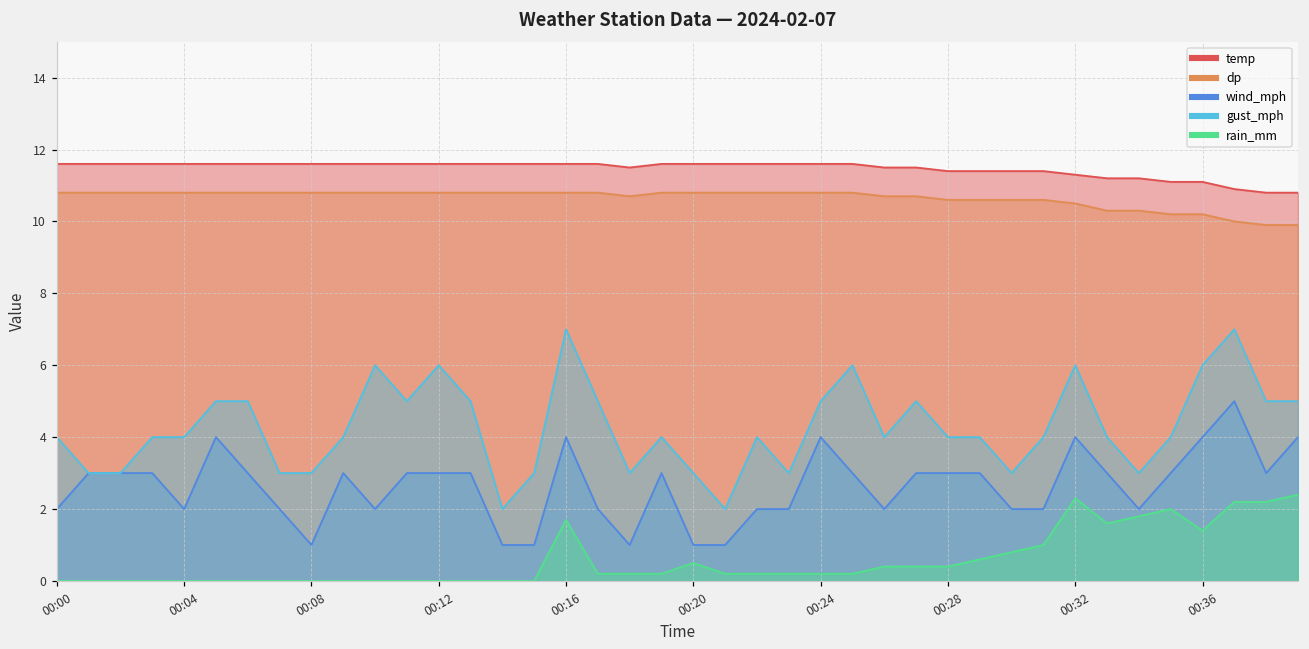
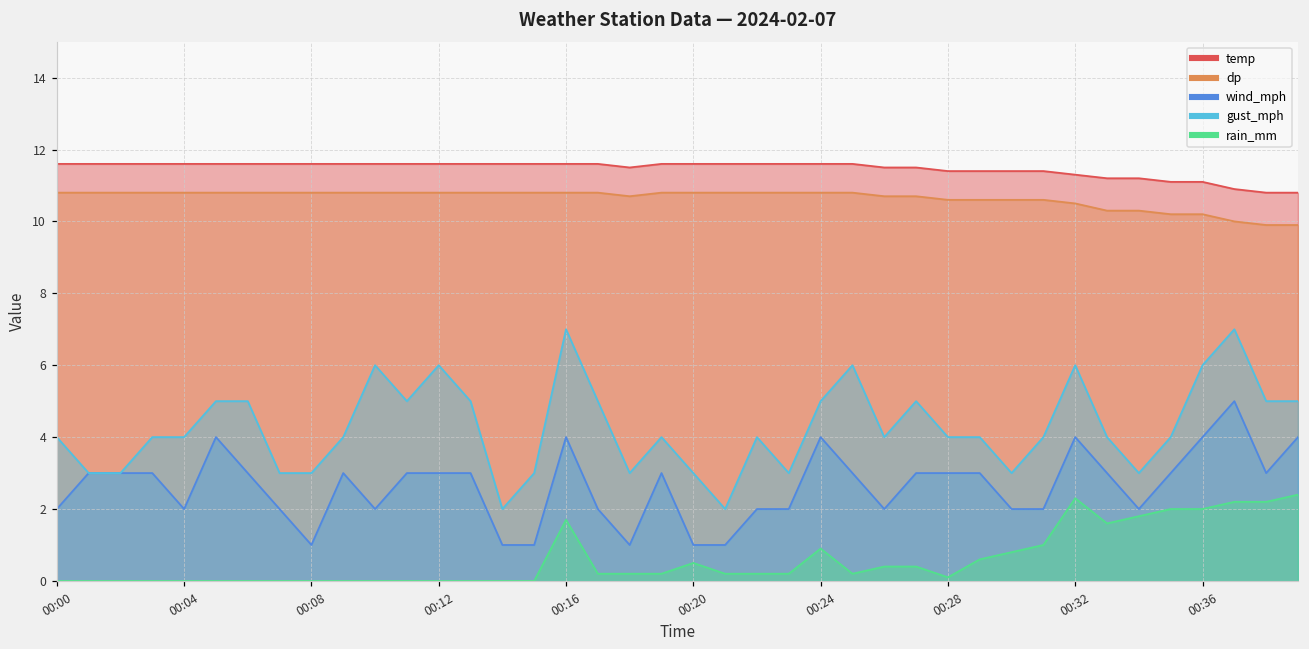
  {
    "rain_mm": {
      "00:00": 0.0,
      "00:04": 0.0,
      "00:08": 0.0,
      "00:12": 0.0,
      "00:16": 1.7,
      "00:20": 0.5,
-     "00:24": 0.2,
-     "00:28": 0.4,
+     "00:24": 0.9,
+     "00:28": 0.1,
      "00:32": 2.3,
-     "00:36": 1.4
+     "00:36": 2.0
    }
  }
